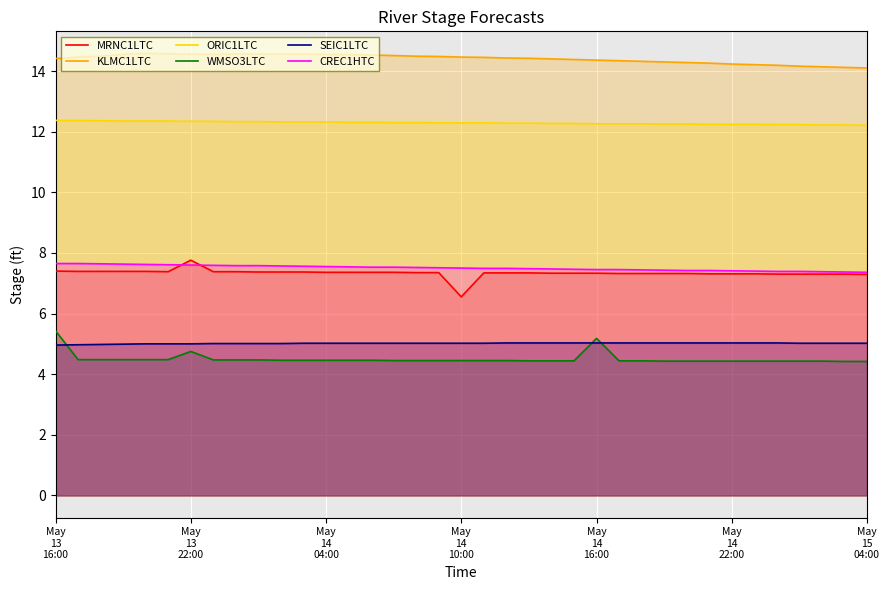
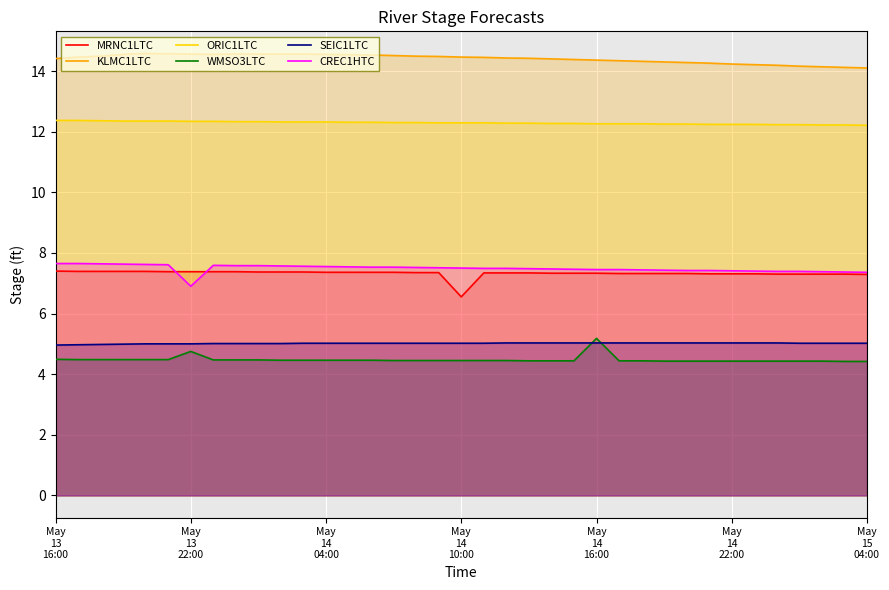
  {
    "MRNC1LTC": {
      "May 13 16:00": 7.4,
-     "May 13 22:00": 7.8,
+     "May 13 22:00": 7.4,
      "May 14 04:00": 7.4,
      "May 14 10:00": 6.6,
      "May 14 16:00": 7.3,
      "May 14 22:00": 7.3
    },
    "WMSO3LTC": {
-     "May 13 16:00": 5.4,
+     "May 13 16:00": 4.5,
      "May 13 22:00": 4.8,
      "May 14 04:00": 4.5,
      "May 14 10:00": 4.5,
      "May 14 16:00": 5.2,
      "May 14 22:00": 4.4,
      "May 15 04:00": 4.4
    },
    "SEIC1LTC": {
      "May 13 16:00": 5.0,
      "May 13 22:00": 5.0,
      "May 14 04:00": 5.0,
      "May 14 10:00": 5.0,
      "May 14 16:00": 5.0,
      "May 14 22:00": 5.0,
      "May 15 04:00": 5.0
    },
    "CREC1HTC": {
      "May 13 16:00": 7.7,
-     "May 13 22:00": 7.6,
+     "May 13 22:00": 6.9,
      "May 14 04:00": 7.6,
      "May 14 10:00": 7.5,
      "May 14 16:00": 7.5,
      "May 14 22:00": 7.4
    }
  }
